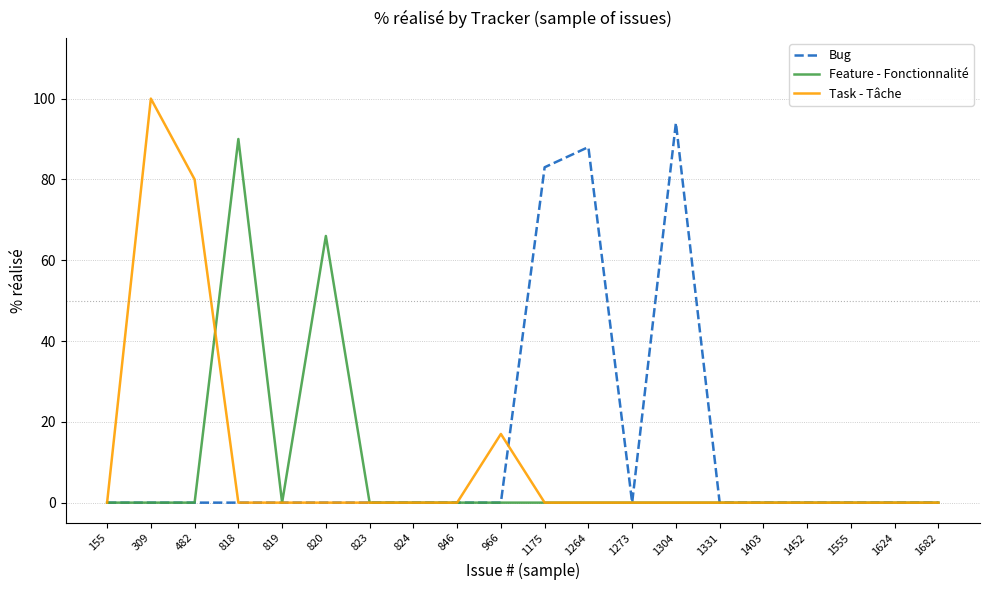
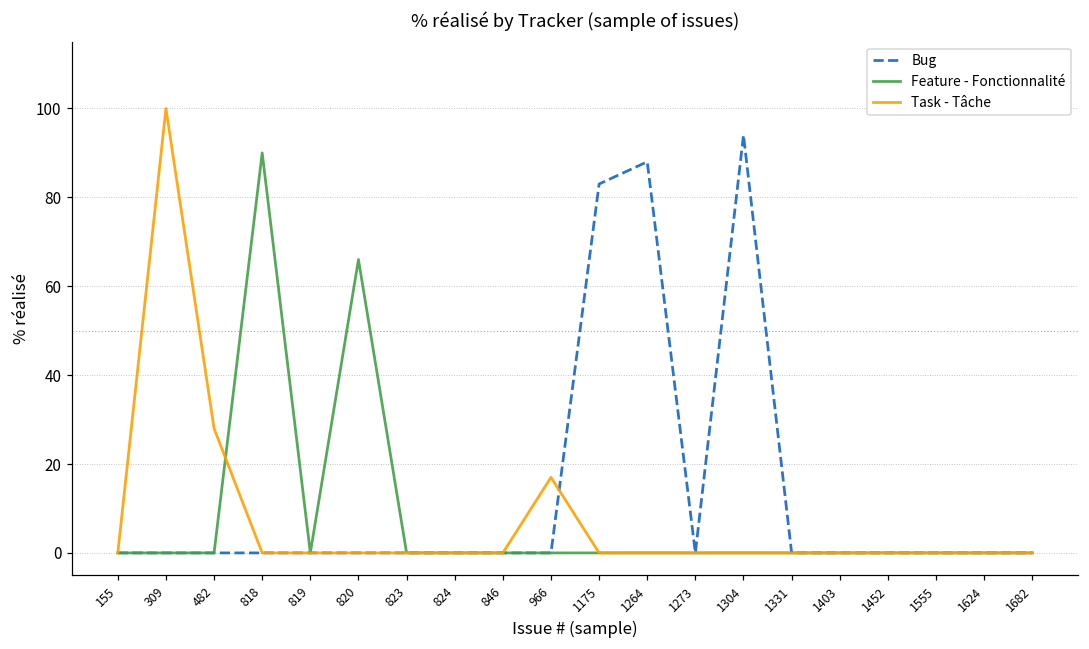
  {
    "Bug": {
      "1175": 83,
      "1264": 88,
      "1304": 94
    },
    "Feature - Fonctionnalité": {
      "818": 90,
      "820": 66
    },
    "Task - Tâche": {
      "309": 100,
-     "482": 80,
+     "482": 28,
      "966": 17
    }
  }
